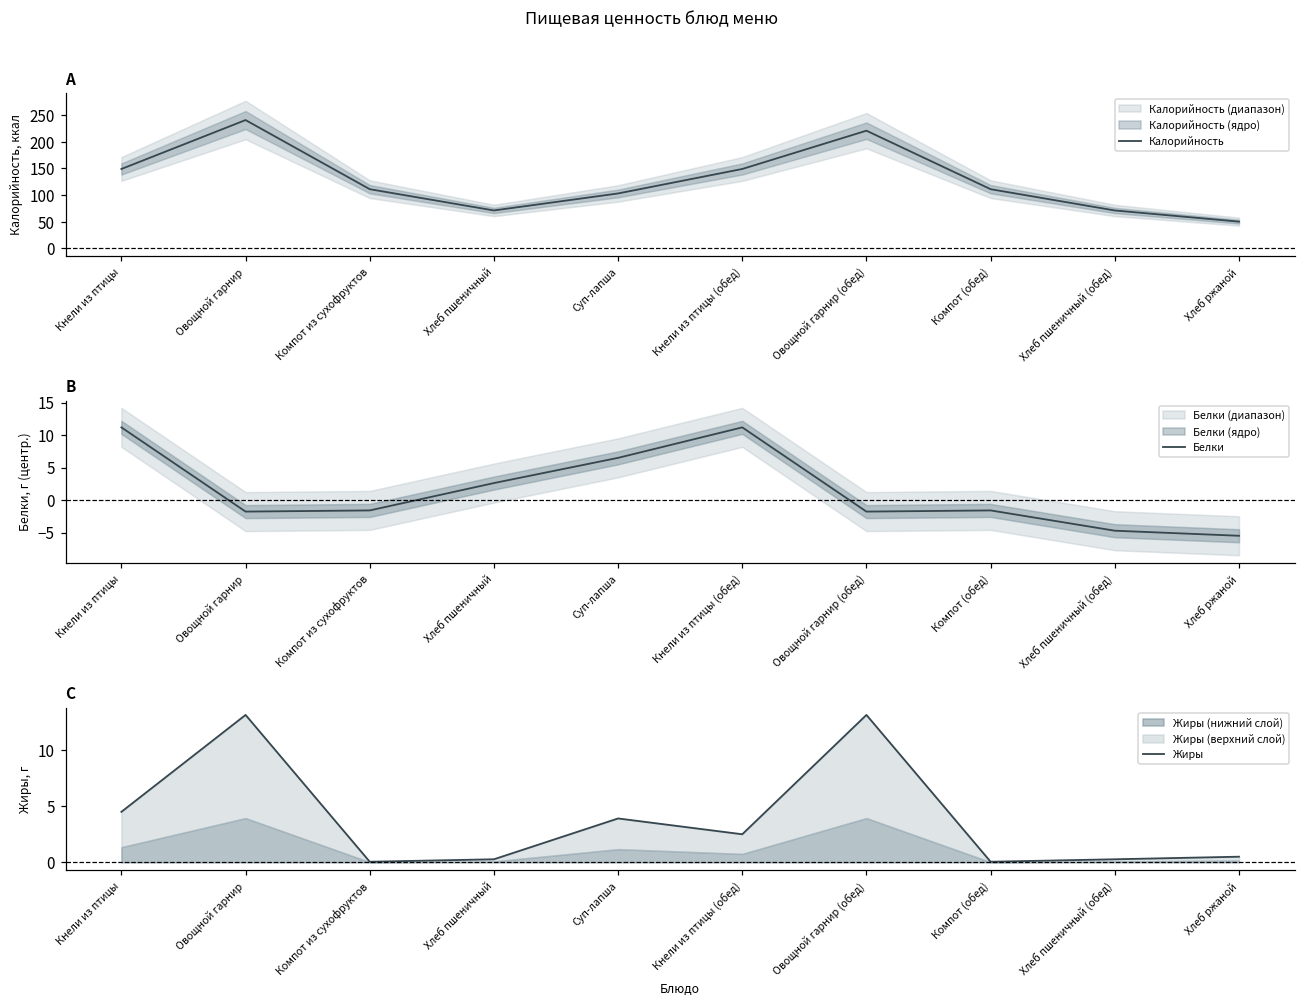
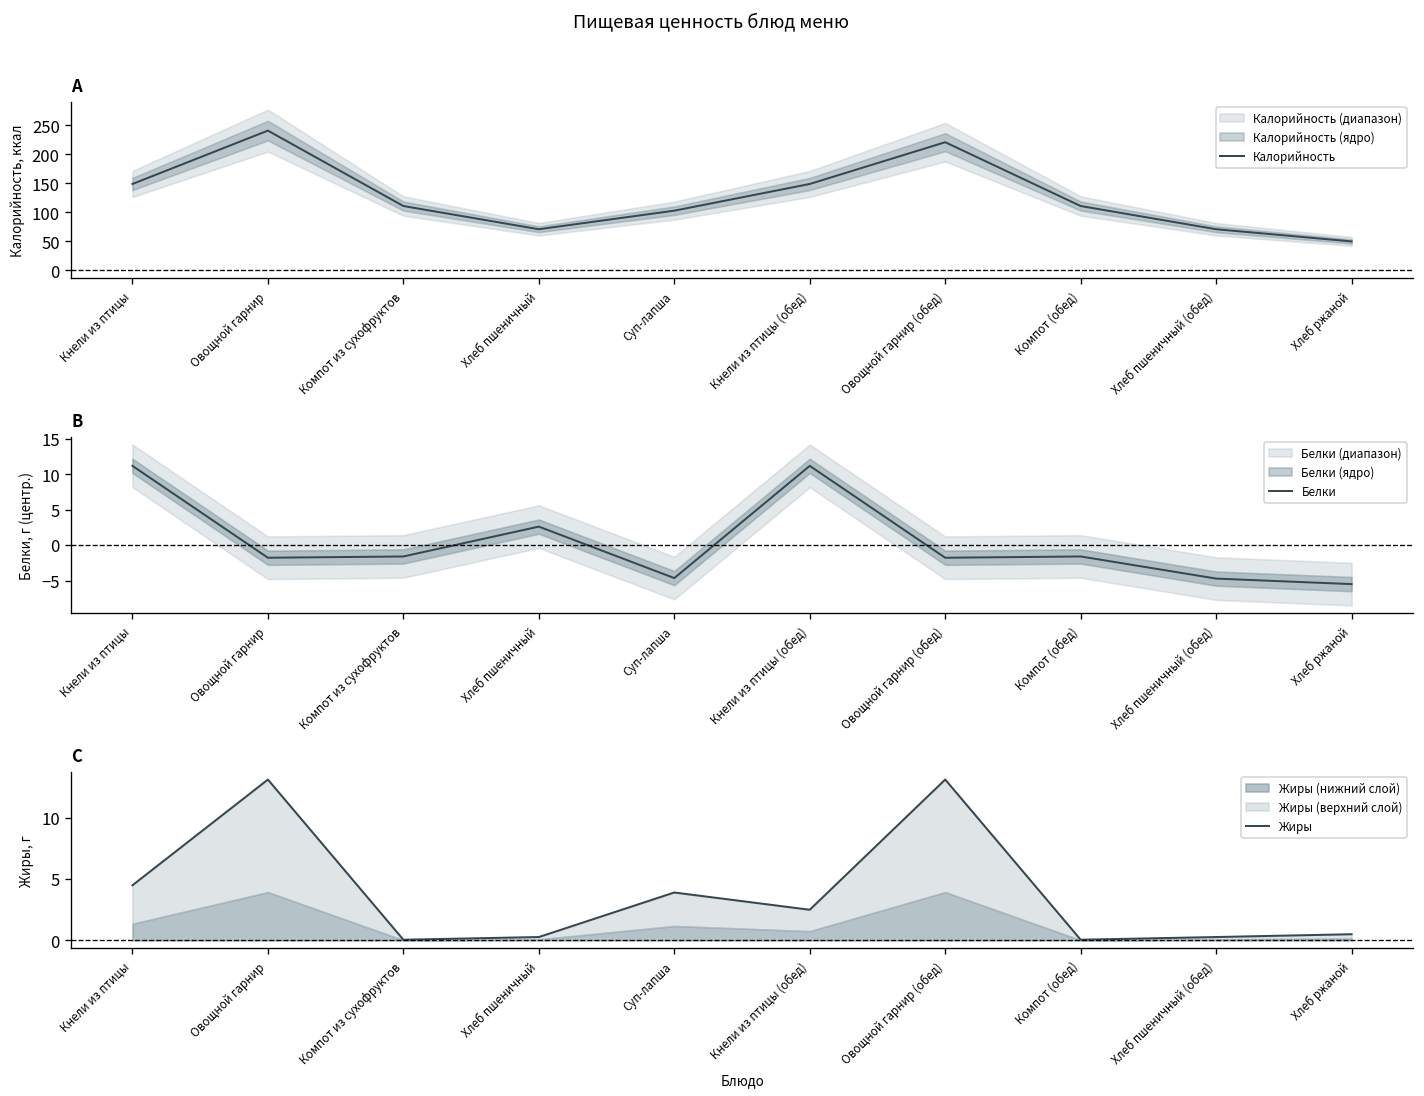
  {
    "A": {
      "Калорийность": {
        "Кнели из птицы": 150,
        "Овощной гарнир": 240,
        "Компот из сухофруктов": 110,
        "Суп-лапша": 100,
        "Кнели из птицы (обед)": 150,
        "Овощной гарнир (обед)": 220,
        "Компот (обед)": 110
      }
    },
    "B": {
      "Белки": {
        "Кнели из птицы": 11,
        "Овощной гарнир": -2,
        "Компот из сухофруктов": -2,
        "Хлеб пшеничный": 3,
-       "Суп-лапша": 6,
+       "Суп-лапша": -5,
        "Кнели из птицы (обед)": 11,
        "Овощной гарнир (обед)": -2,
        "Компот (обед)": -2,
        "Хлеб пшеничный (обед)": -5,
        "Хлеб ржаной": -6
      }
    },
    "C": {
      "Жиры (верхний слой)": {
        "Кнели из птицы": 4.5,
        "Овощной гарнир": 13.1,
        "Суп-лапша": 3.9,
        "Кнели из птицы (обед)": 2.5,
        "Овощной гарнир (обед)": 13.1,
        "Хлеб ржаной": 0.5
      },
      "Жиры (нижний слой)": {
        "Кнели из птицы": 1.3,
        "Овощной гарнир": 3.9,
        "Суп-лапша": 1.2,
        "Кнели из птицы (обед)": 0.8,
        "Овощной гарнир (обед)": 3.9
      }
    }
  }
